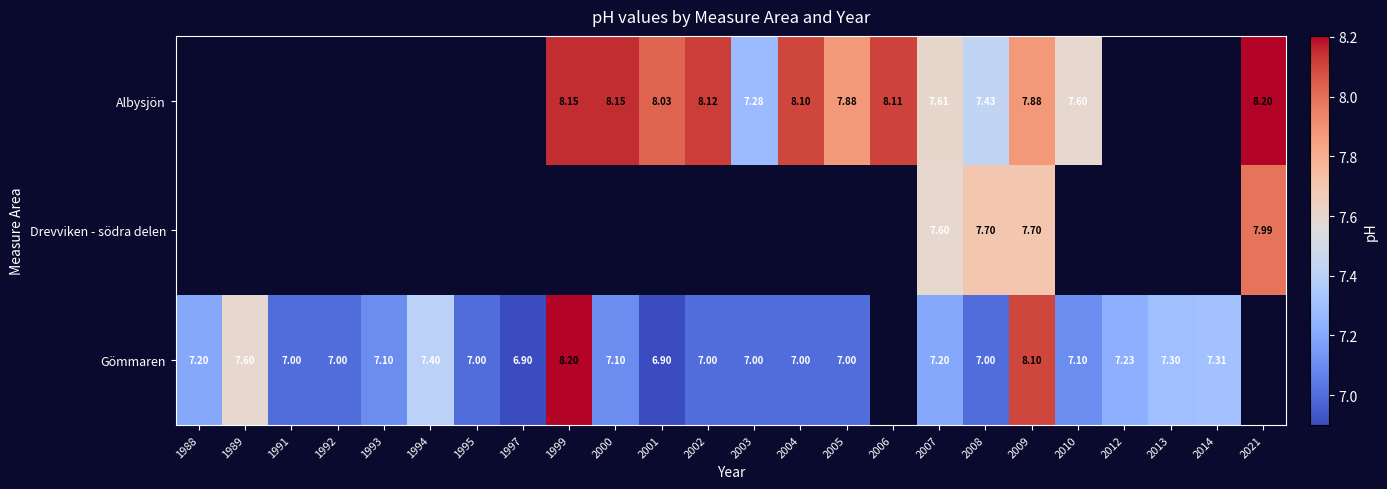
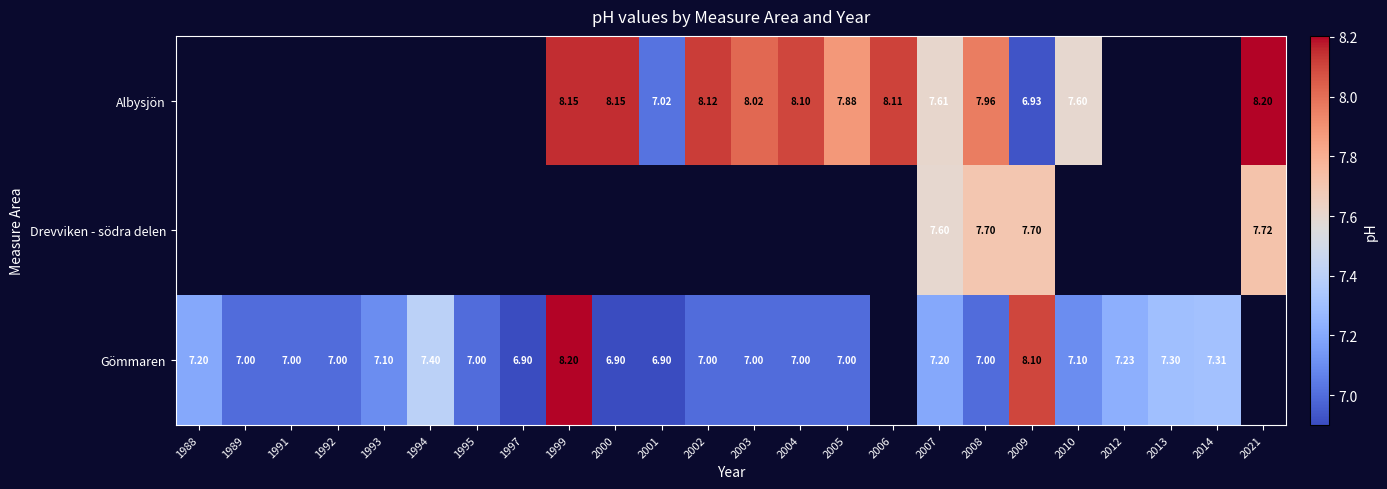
  {
    "Albysjön": {
      "1999": 8.15,
      "2000": 8.15,
-     "2001": 8.03,
+     "2001": 7.02,
      "2002": 8.12,
-     "2003": 7.28,
+     "2003": 8.02,
      "2004": 8.10,
      "2005": 7.88,
      "2006": 8.11,
      "2007": 7.61,
-     "2008": 7.43,
-     "2009": 7.88,
+     "2008": 7.96,
+     "2009": 6.93,
      "2010": 7.60,
      "2021": 8.20
    },
    "Drevviken - södra delen": {
      "2007": 7.60,
      "2008": 7.70,
      "2009": 7.70,
-     "2021": 7.99
+     "2021": 7.72
    },
    "Gömmaren": {
      "1988": 7.20,
-     "1989": 7.60,
+     "1989": 7.00,
      "1991": 7.00,
      "1992": 7.00,
      "1993": 7.10,
      "1994": 7.40,
      "1995": 7.00,
      "1997": 6.90,
      "1999": 8.20,
-     "2000": 7.10,
+     "2000": 6.90,
      "2001": 6.90,
      "2002": 7.00,
      "2003": 7.00,
      "2004": 7.00,
      "2005": 7.00,
      "2007": 7.20,
      "2008": 7.00,
      "2009": 8.10,
      "2010": 7.10,
      "2012": 7.23,
      "2013": 7.30,
      "2014": 7.31
    }
  }
